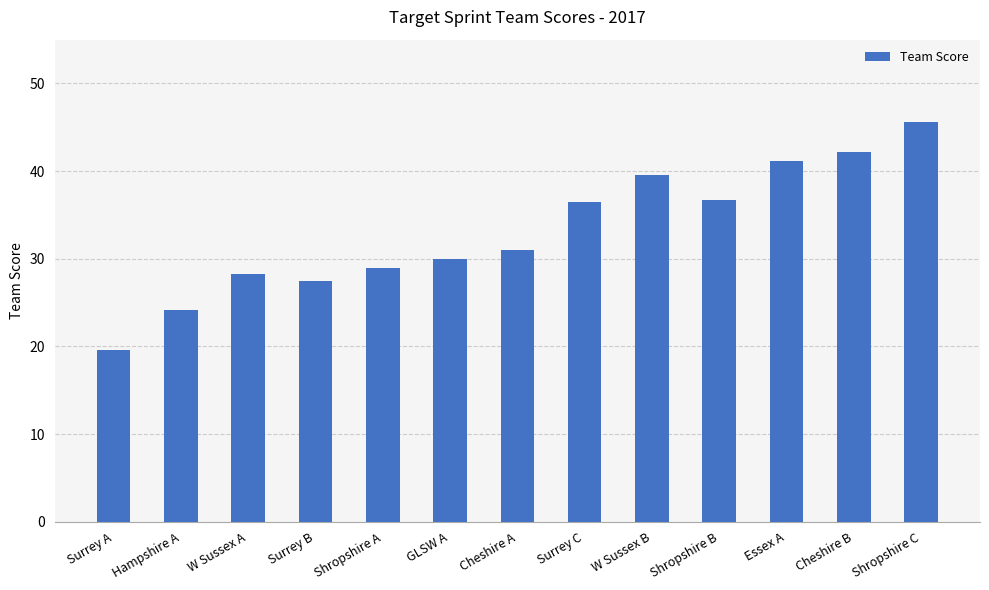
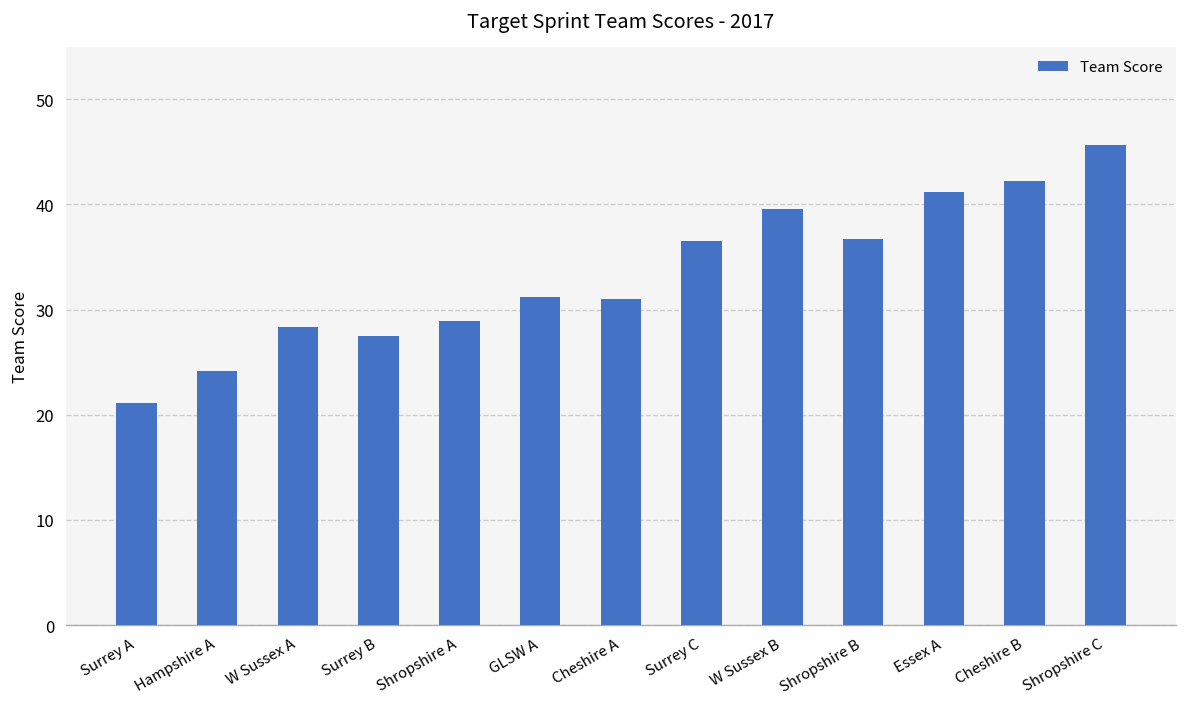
  {
-   "Surrey A": 20,
+   "Surrey A": 21,
    "Hampshire A": 24,
    "W Sussex A": 28,
    "Surrey B": 27,
    "Shropshire A": 29,
-   "GLSW A": 30,
+   "GLSW A": 31,
    "Cheshire A": 31,
    "Surrey C": 36,
    "W Sussex B": 40,
    "Shropshire B": 37,
    "Essex A": 41,
    "Cheshire B": 42,
    "Shropshire C": 46
  }
